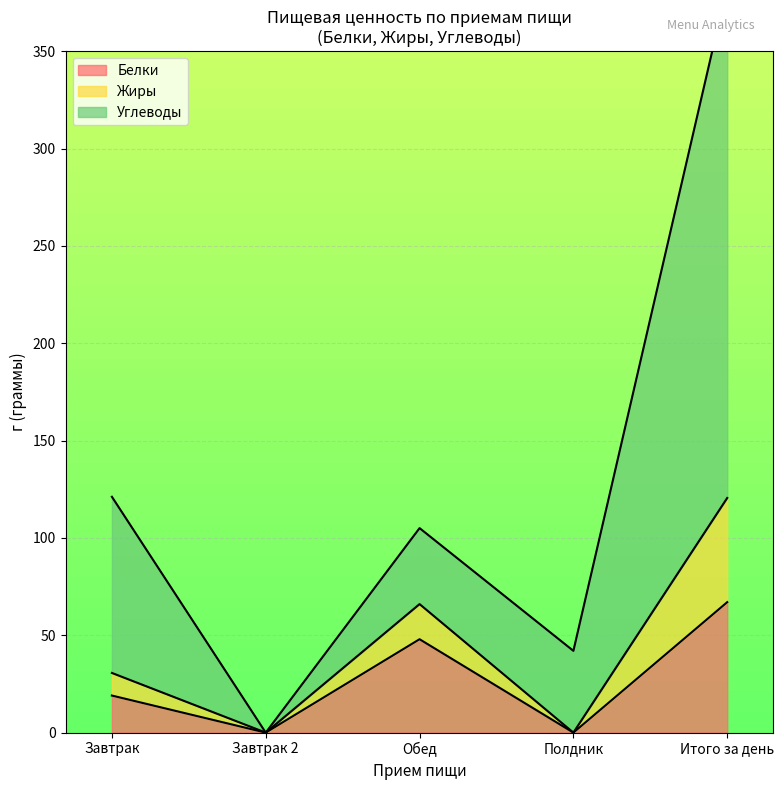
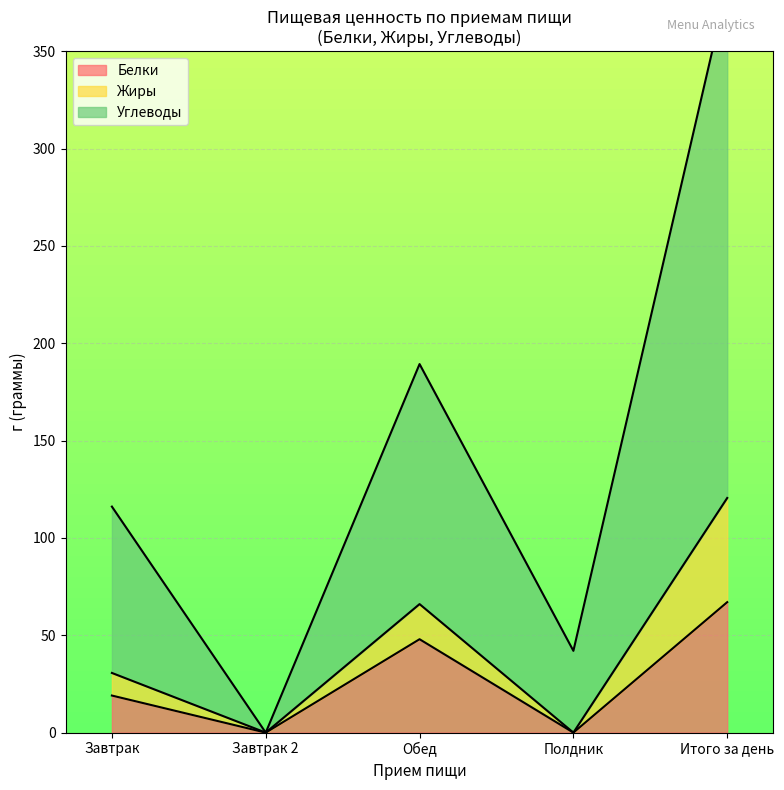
  {
    "Белки": {
      "Завтрак": 19,
      "Обед": 48,
      "Итого за день": 67
    },
    "Жиры": {
      "Завтрак": 12,
      "Обед": 18,
      "Итого за день": 54
    },
    "Углеводы": {
-     "Завтрак": 90,
-     "Обед": 39,
+     "Завтрак": 85,
+     "Обед": 123,
      "Полдник": 42
    }
  }
